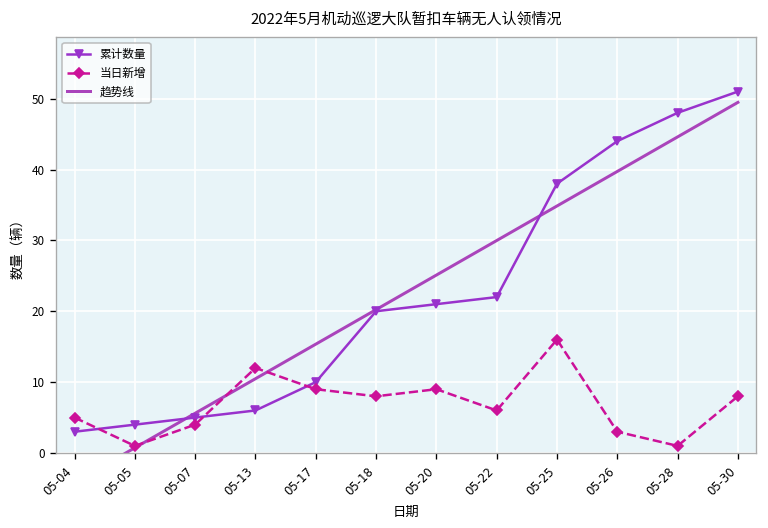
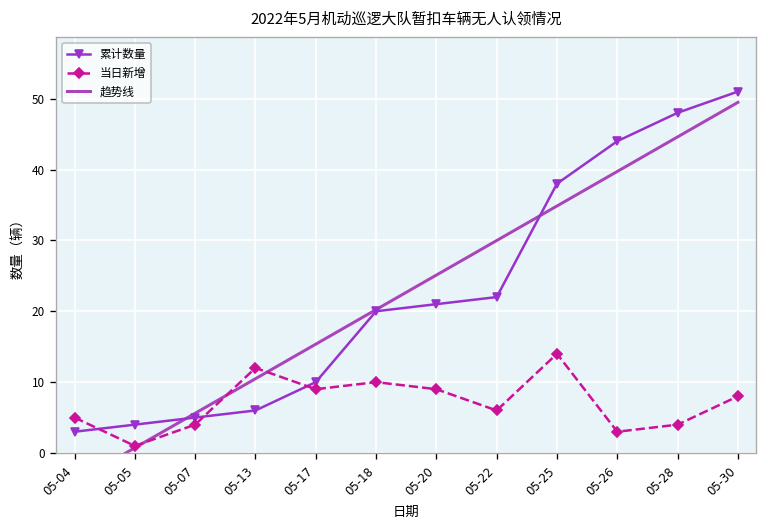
  {
    "当日新增": {
      "05-04": 5,
      "05-07": 4,
      "05-13": 12,
      "05-17": 9,
-     "05-18": 8,
+     "05-18": 10,
      "05-20": 9,
      "05-22": 6,
-     "05-25": 16,
+     "05-25": 14,
      "05-26": 3,
-     "05-28": 1,
+     "05-28": 4,
      "05-30": 8
    }
  }
